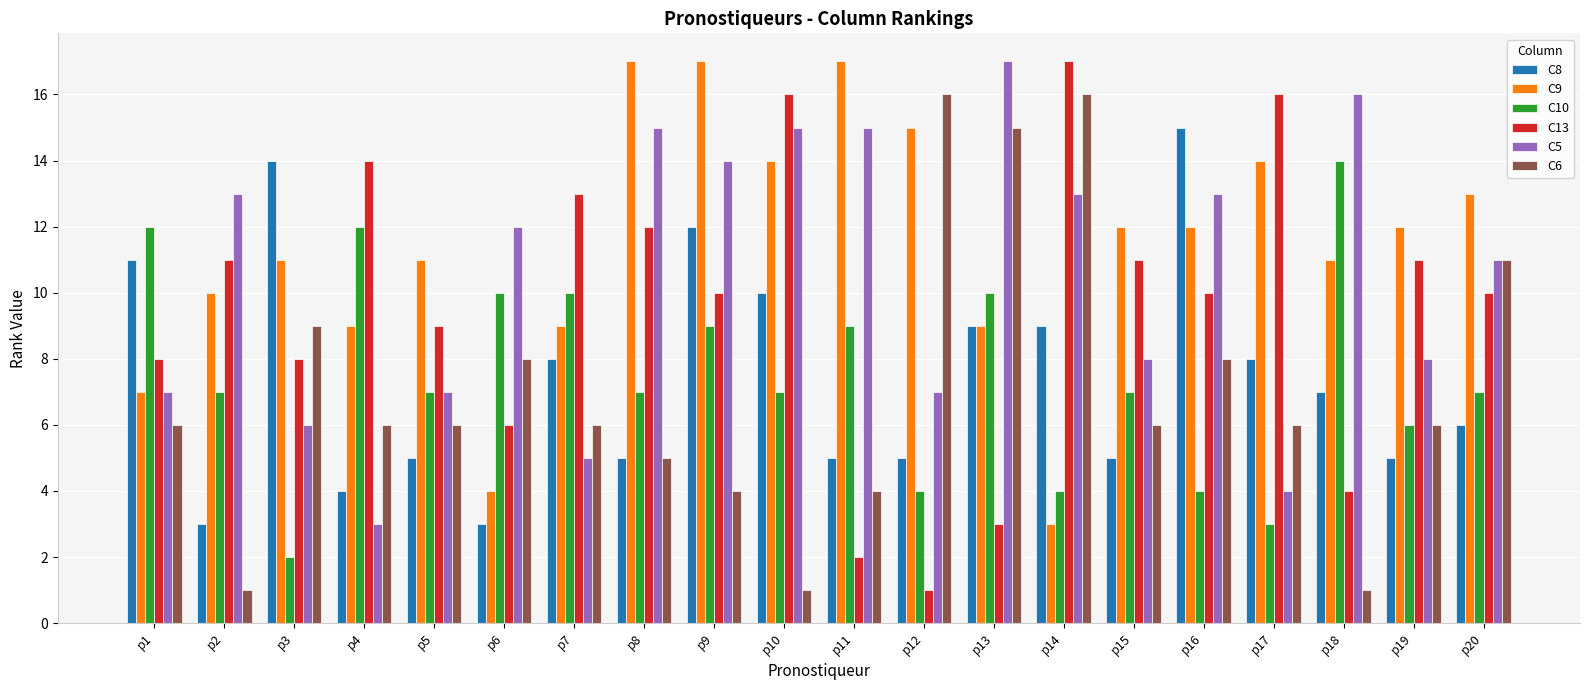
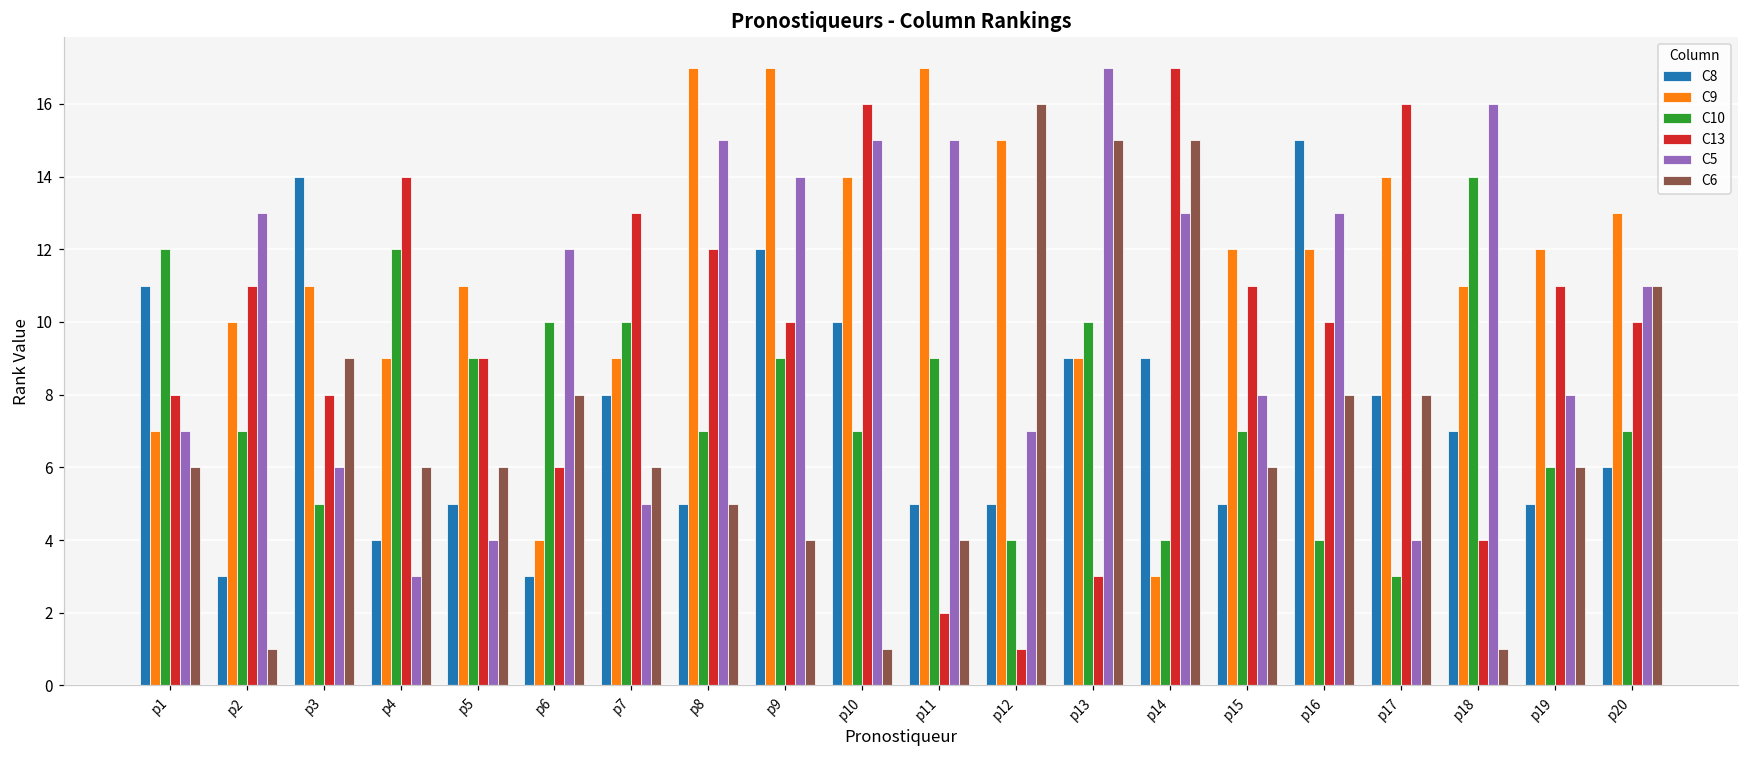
  {
    "C8": {
      "p1": 11,
      "p2": 3,
      "p3": 14,
      "p4": 4,
      "p5": 5,
      "p6": 3,
      "p7": 8,
      "p8": 5,
      "p9": 12,
      "p10": 10,
      "p11": 5,
      "p12": 5,
      "p13": 9,
      "p14": 9,
      "p15": 5,
      "p16": 15,
      "p17": 8,
      "p18": 7,
      "p19": 5,
      "p20": 6
    },
    "C9": {
      "p1": 7,
      "p2": 10,
      "p3": 11,
      "p4": 9,
      "p5": 11,
      "p6": 4,
      "p7": 9,
      "p8": 17,
      "p9": 17,
      "p10": 14,
      "p11": 17,
      "p12": 15,
      "p13": 9,
      "p14": 3,
      "p15": 12,
      "p16": 12,
      "p17": 14,
      "p18": 11,
      "p19": 12,
      "p20": 13
    },
    "C10": {
      "p1": 12,
      "p2": 7,
-     "p3": 2,
+     "p3": 5,
      "p4": 12,
-     "p5": 7,
+     "p5": 9,
      "p6": 10,
      "p7": 10,
      "p8": 7,
      "p9": 9,
      "p10": 7,
      "p11": 9,
      "p12": 4,
      "p13": 10,
      "p14": 4,
      "p15": 7,
      "p16": 4,
      "p17": 3,
      "p18": 14,
      "p19": 6,
      "p20": 7
    },
    "C13": {
      "p1": 8,
      "p2": 11,
      "p3": 8,
      "p4": 14,
      "p5": 9,
      "p6": 6,
      "p7": 13,
      "p8": 12,
      "p9": 10,
      "p10": 16,
      "p11": 2,
      "p12": 1,
      "p13": 3,
      "p14": 17,
      "p15": 11,
      "p16": 10,
      "p17": 16,
      "p18": 4,
      "p19": 11,
      "p20": 10
    },
    "C5": {
      "p1": 7,
      "p2": 13,
      "p3": 6,
      "p4": 3,
-     "p5": 7,
+     "p5": 4,
      "p6": 12,
      "p7": 5,
      "p8": 15,
      "p9": 14,
      "p10": 15,
      "p11": 15,
      "p12": 7,
      "p13": 17,
      "p14": 13,
      "p15": 8,
      "p16": 13,
      "p17": 4,
      "p18": 16,
      "p19": 8,
      "p20": 11
    },
    "C6": {
      "p1": 6,
      "p2": 1,
      "p3": 9,
      "p4": 6,
      "p5": 6,
      "p6": 8,
      "p7": 6,
      "p8": 5,
      "p9": 4,
      "p10": 1,
      "p11": 4,
      "p12": 16,
      "p13": 15,
-     "p14": 16,
+     "p14": 15,
      "p15": 6,
      "p16": 8,
-     "p17": 6,
+     "p17": 8,
      "p18": 1,
      "p19": 6,
      "p20": 11
    }
  }
